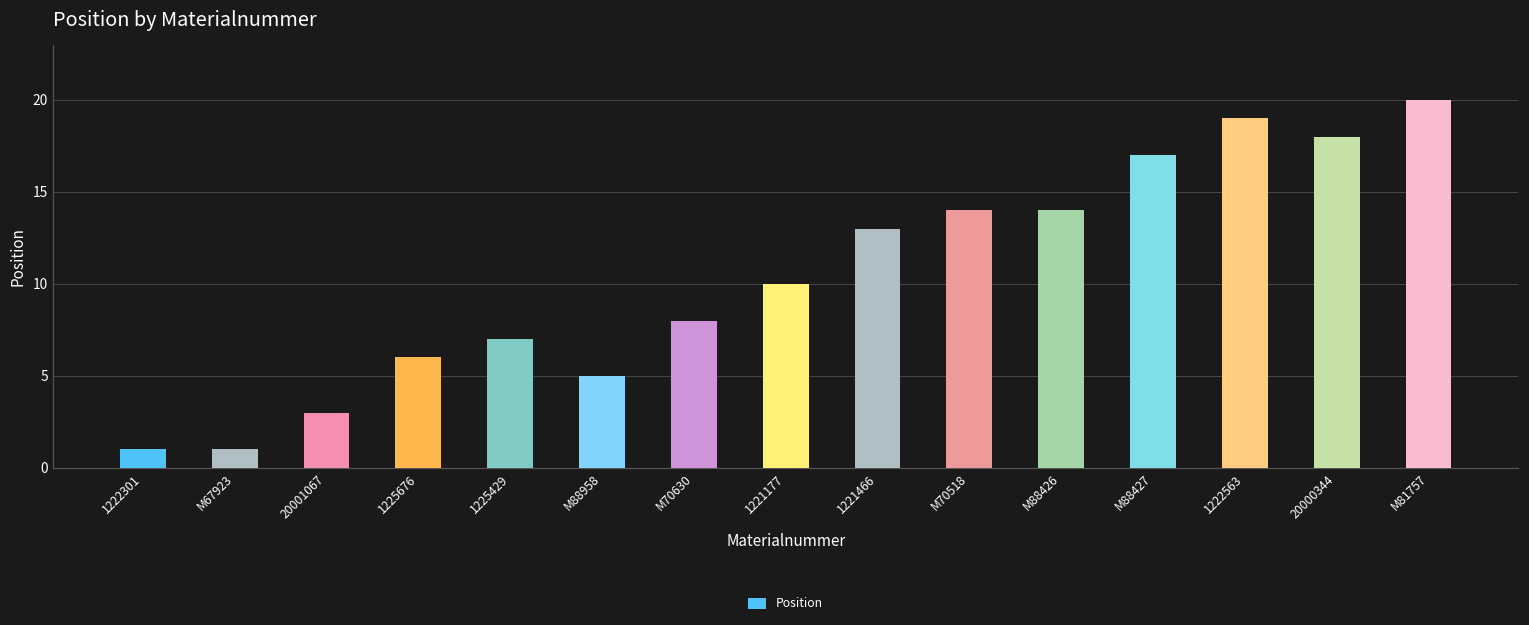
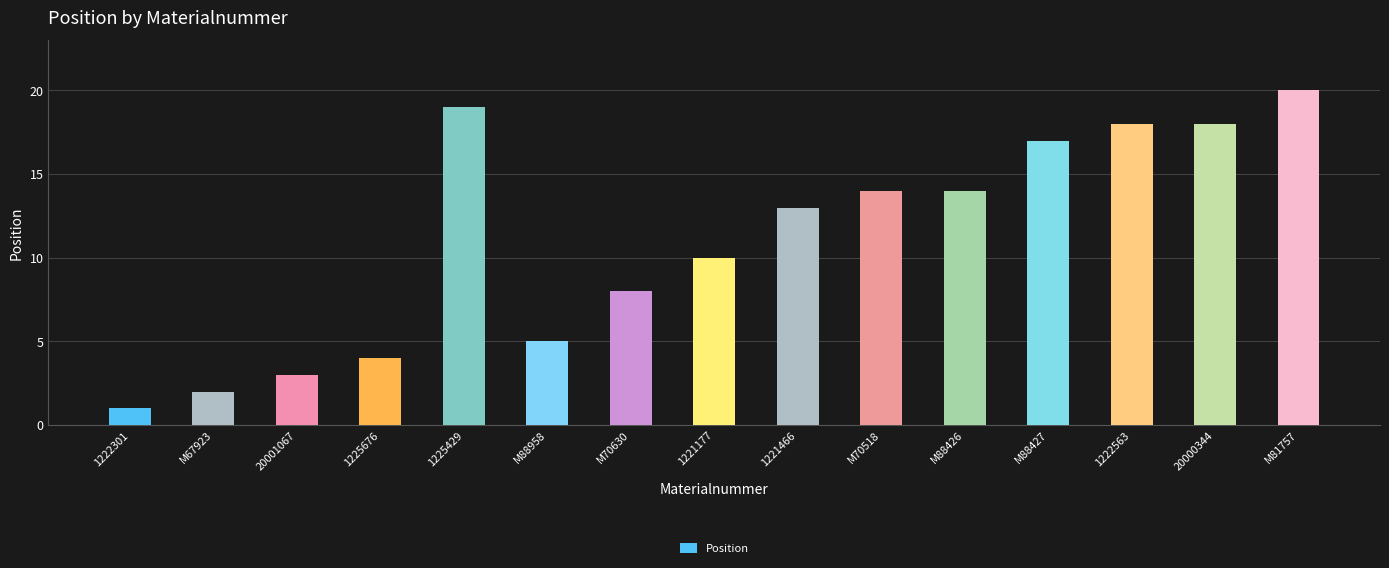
  {
    "1222301": 1,
-   "M67923": 1,
+   "M67923": 2,
    "20001067": 3,
-   "1225676": 6,
-   "1225429": 7,
+   "1225676": 4,
+   "1225429": 19,
    "M88958": 5,
    "M70630": 8,
    "1221177": 10,
    "1221466": 13,
    "M70518": 14,
    "M88426": 14,
    "M88427": 17,
-   "1222563": 19,
+   "1222563": 18,
    "20000344": 18,
    "M81757": 20
  }
